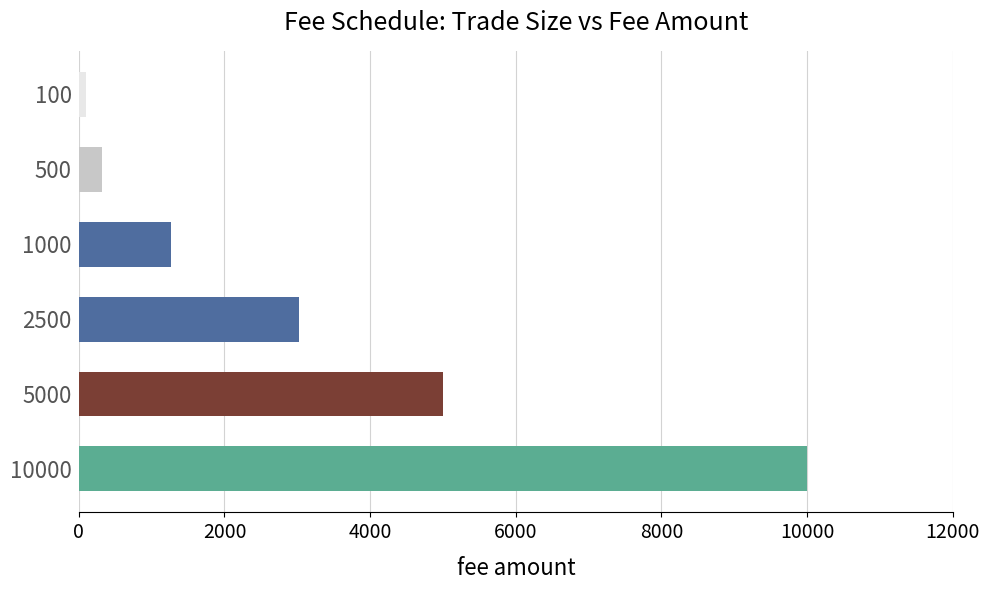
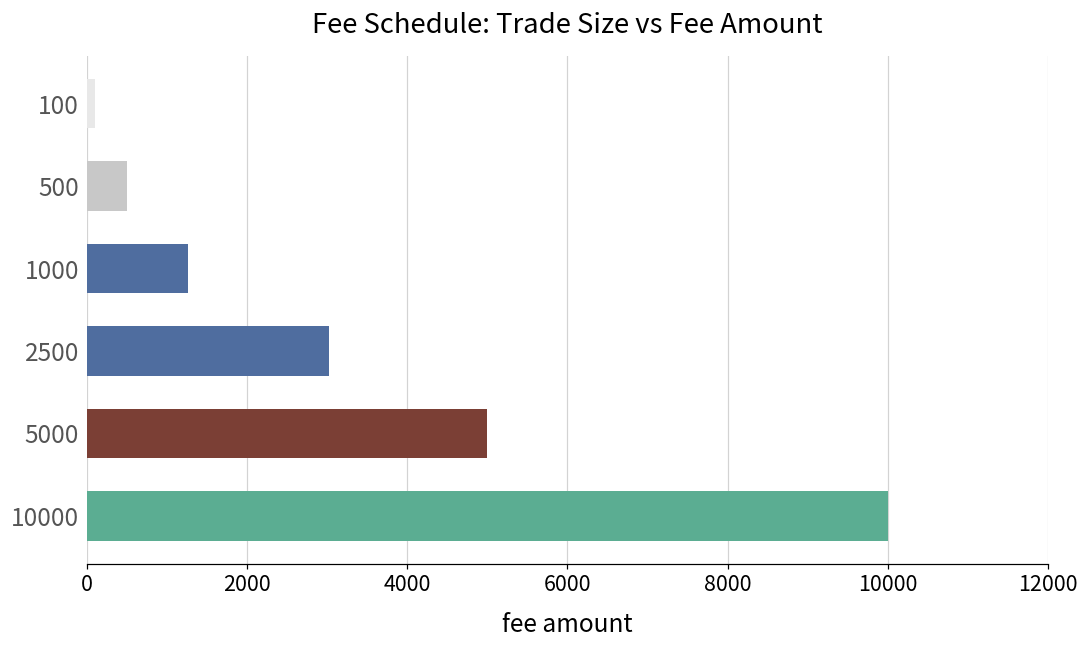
  {
    "100": 100,
-   "500": 300,
+   "500": 500,
    "1000": 1300,
    "2500": 3000,
    "5000": 5000,
    "10000": 10000
  }
